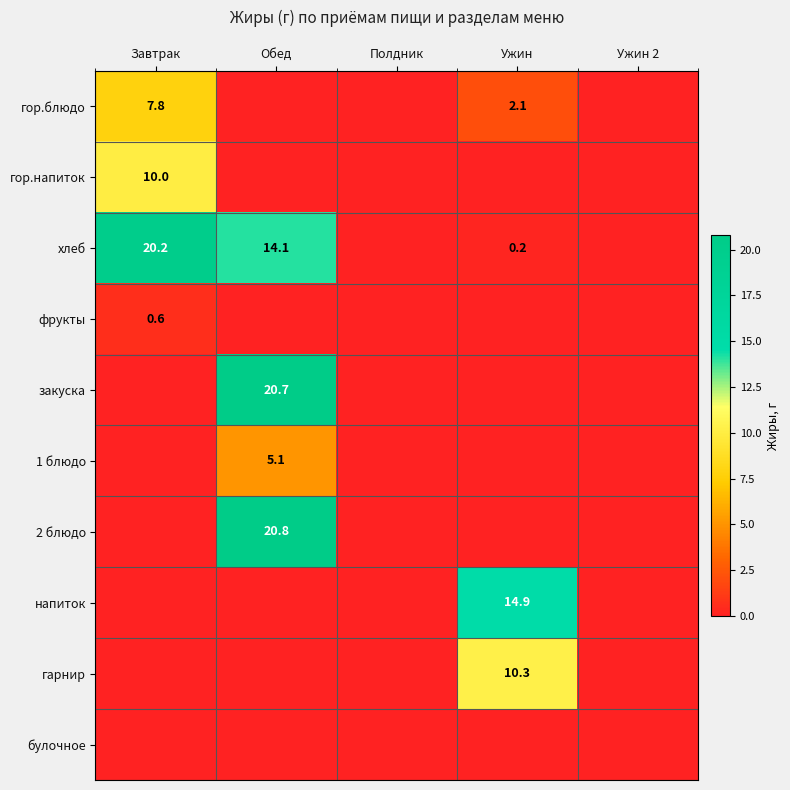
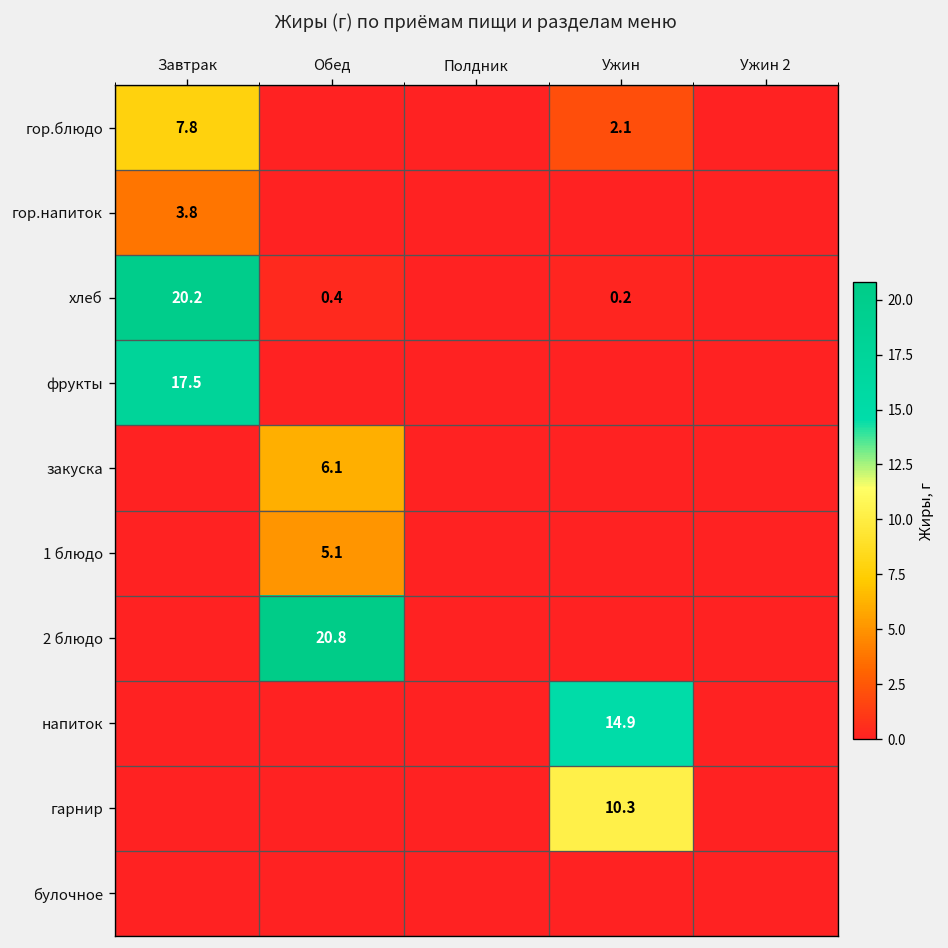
  {
    "гор.блюдо": {
      "Завтрак": 7.8,
      "Ужин": 2.1
    },
    "гор.напиток": {
-     "Завтрак": 10.0
+     "Завтрак": 3.8
    },
    "хлеб": {
      "Завтрак": 20.2,
-     "Обед": 14.1,
+     "Обед": 0.4,
      "Ужин": 0.2
    },
    "фрукты": {
-     "Завтрак": 0.6
+     "Завтрак": 17.5
    },
    "закуска": {
-     "Обед": 20.7
+     "Обед": 6.1
    },
    "1 блюдо": {
      "Обед": 5.1
    },
    "2 блюдо": {
      "Обед": 20.8
    },
    "напиток": {
      "Ужин": 14.9
    },
    "гарнир": {
      "Ужин": 10.3
    }
  }
